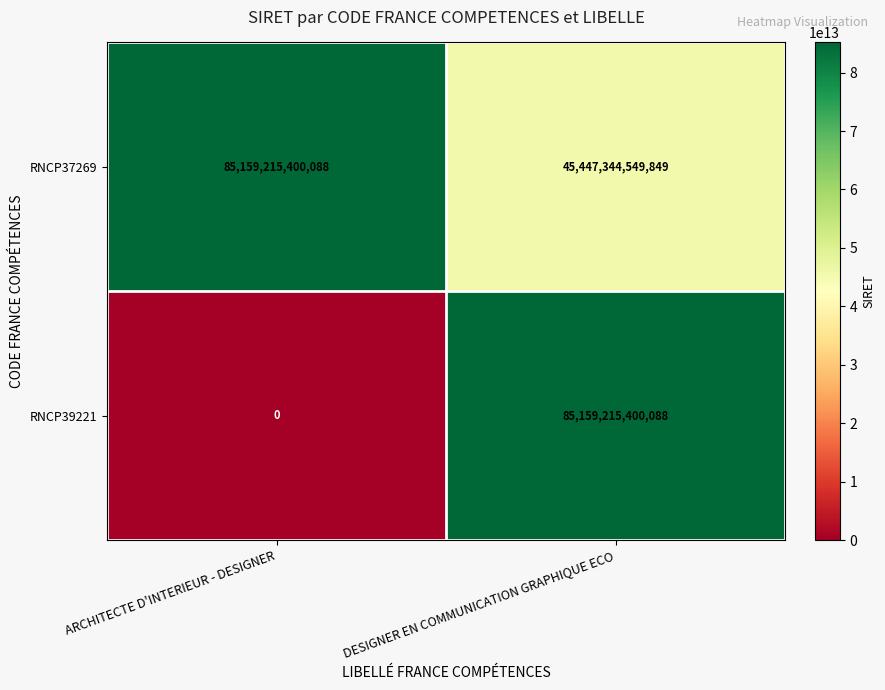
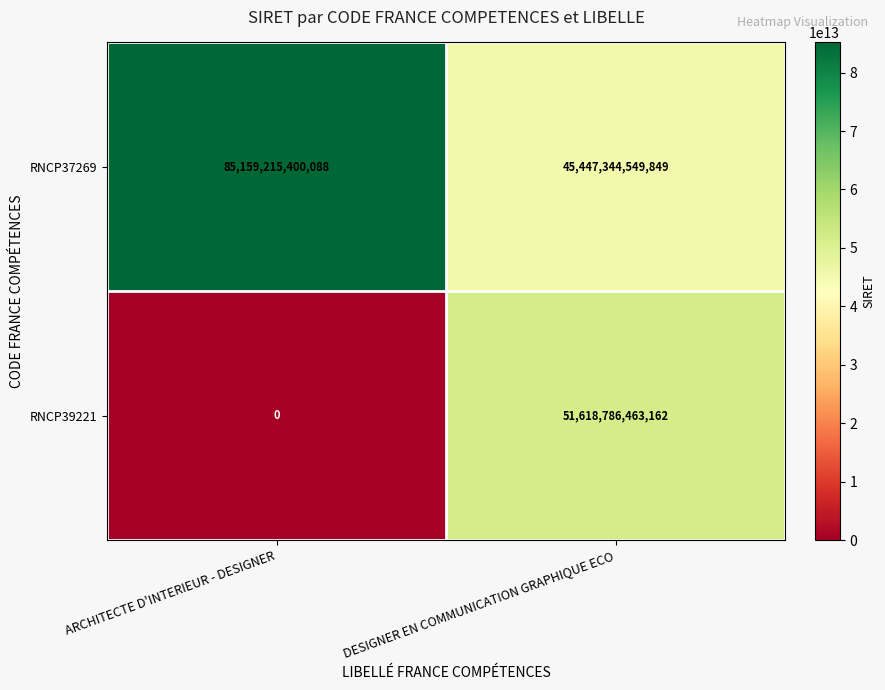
  {
    "RNCP37269": {
      "ARCHITECTE D'INTERIEUR - DESIGNER": "85,159,215,400,088",
      "DESIGNER EN COMMUNICATION GRAPHIQUE ECO": "45,447,344,549,849"
    },
    "RNCP39221": {
      "ARCHITECTE D'INTERIEUR - DESIGNER": "0",
-     "DESIGNER EN COMMUNICATION GRAPHIQUE ECO": "85,159,215,400,088"
+     "DESIGNER EN COMMUNICATION GRAPHIQUE ECO": "51,618,786,463,162"
    }
  }
